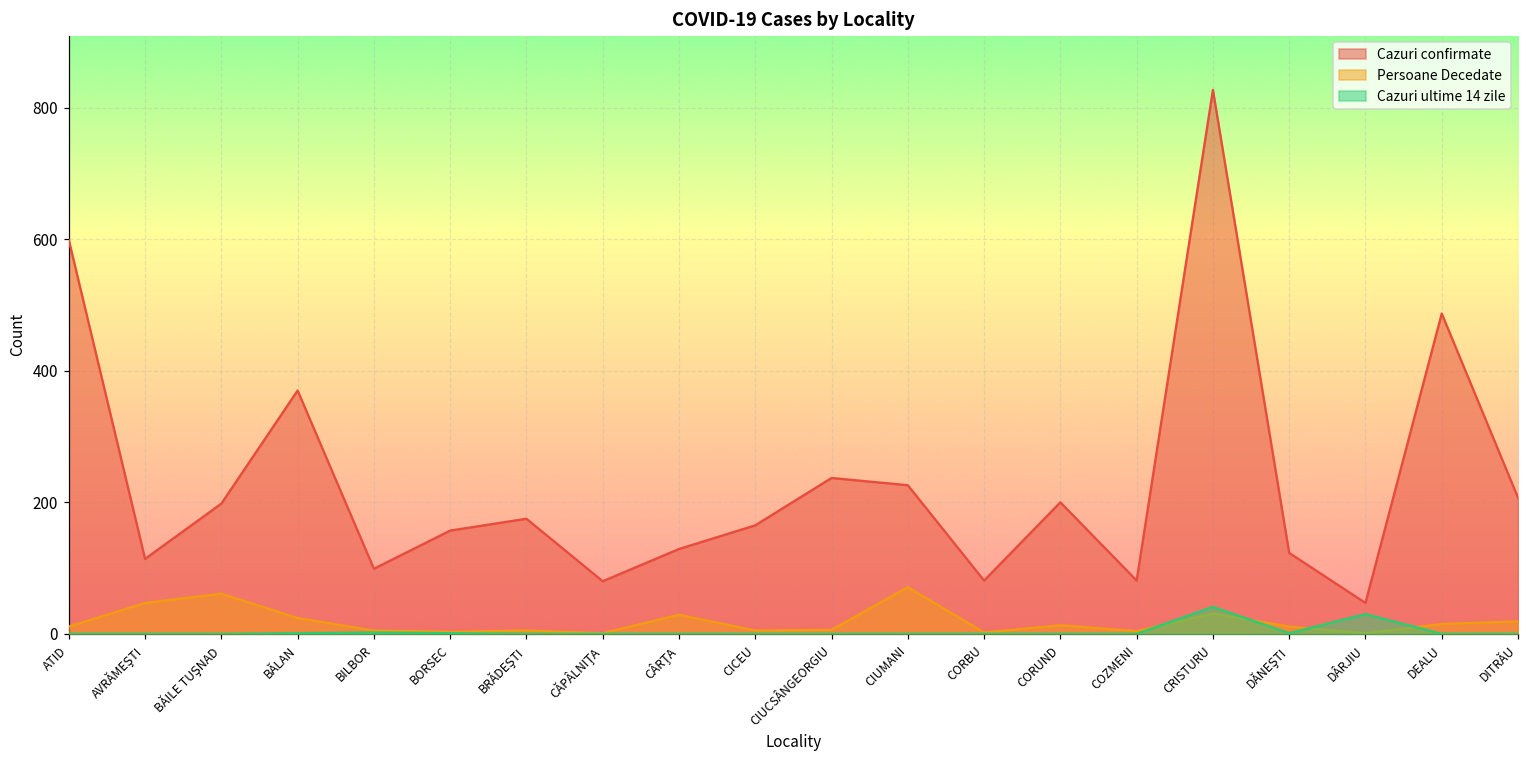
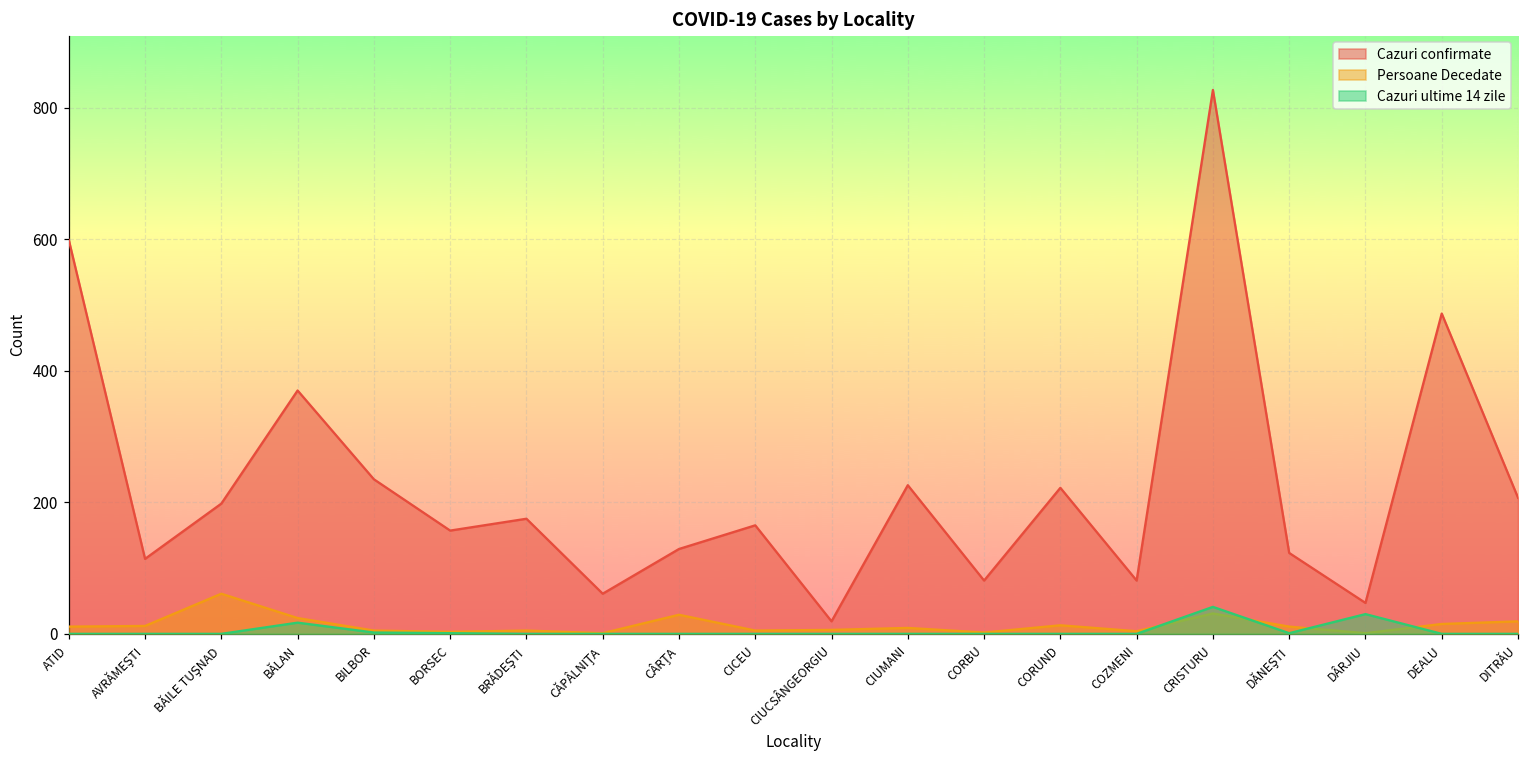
  {
    "Cazuri confirmate": {
      "ATID": 600,
      "AVRĂMEŞTI": 110,
      "BĂILE TUŞNAD": 200,
      "BĂLAN": 370,
-     "BILBOR": 100,
+     "BILBOR": 240,
      "BORSEC": 160,
      "BRĂDEŞTI": 180,
-     "CĂPÂLNIŢA": 80,
+     "CĂPÂLNIŢA": 60,
      "CÂRŢA": 130,
      "CICEU": 170,
-     "CIUCSÂNGEORGIU": 240,
+     "CIUCSÂNGEORGIU": 20,
      "CIUMANI": 230,
      "CORBU": 80,
-     "CORUND": 200,
+     "CORUND": 220,
      "COZMENI": 80,
      "CRISTURU": 830,
      "DĂNEŞTI": 120,
      "DÂRJIU": 50,
      "DEALU": 490,
      "DITRĂU": 210
    },
    "Persoane Decedate": {
      "ATID": 10,
-     "AVRĂMEŞTI": 50,
+     "AVRĂMEŞTI": 10,
      "BĂILE TUŞNAD": 60,
      "BĂLAN": 20,
      "BRĂDEŞTI": 10,
      "CÂRŢA": 30,
      "CICEU": 10,
      "CIUCSÂNGEORGIU": 10,
-     "CIUMANI": 70,
+     "CIUMANI": 10,
      "CORUND": 10,
      "CRISTURU": 30,
      "DĂNEŞTI": 10,
      "DÂRJIU": 0,
      "DEALU": 20,
      "DITRĂU": 20
    },
    "Cazuri ultime 14 zile": {
      "ATID": 0,
      "AVRĂMEŞTI": 0,
      "BĂILE TUŞNAD": 0,
-     "BĂLAN": 0,
+     "BĂLAN": 20,
      "BRĂDEŞTI": 0,
      "CÂRŢA": 0,
      "CICEU": 0,
      "CIUCSÂNGEORGIU": 0,
      "CIUMANI": 0,
      "CORUND": 0,
      "CRISTURU": 40,
      "DĂNEŞTI": 0,
      "DÂRJIU": 30,
      "DEALU": 0,
      "DITRĂU": 0
    }
  }
